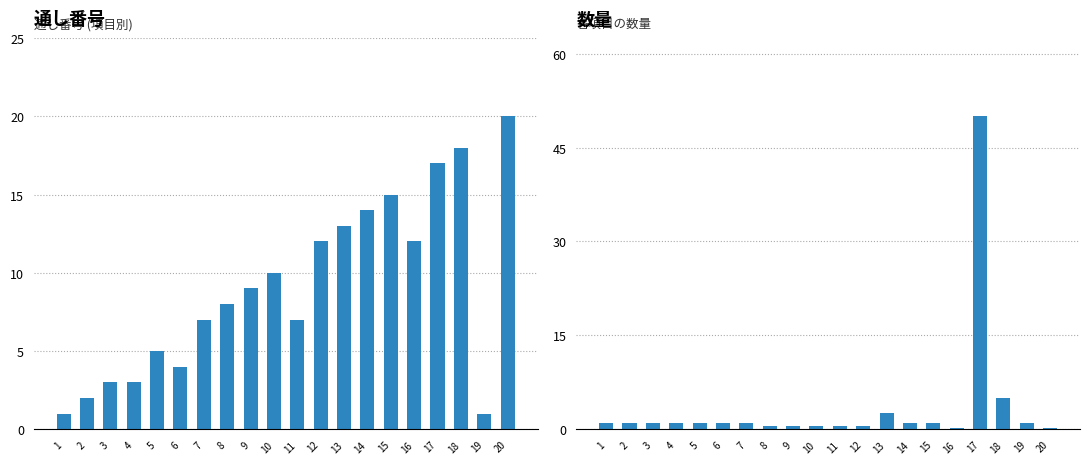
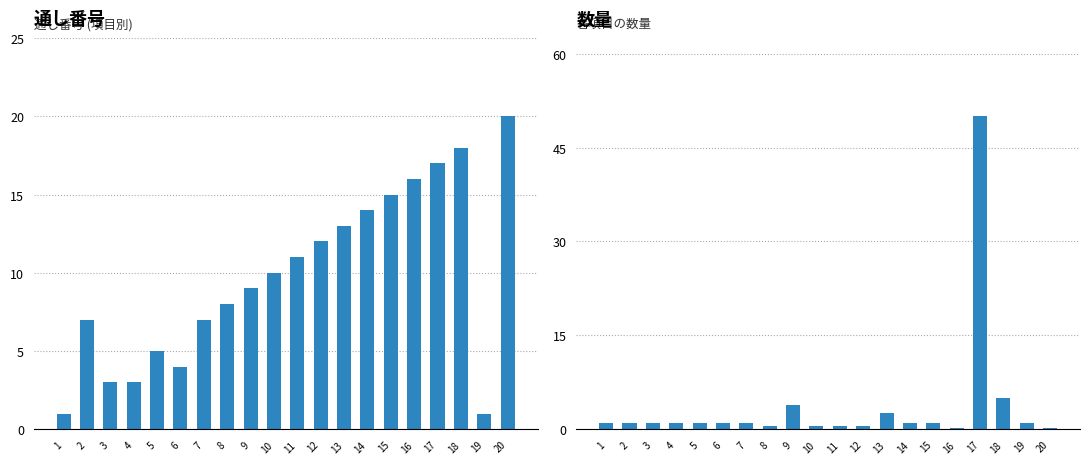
  {
    "通し番号": {
      "1": 1,
-     "2": 2,
+     "2": 7,
      "3": 3,
      "4": 3,
      "5": 5,
      "6": 4,
      "7": 7,
      "8": 8,
      "9": 9,
      "10": 10,
-     "11": 7,
+     "11": 11,
      "12": 12,
      "13": 13,
      "14": 14,
      "15": 15,
-     "16": 12,
+     "16": 16,
      "17": 17,
      "18": 18,
      "19": 1,
      "20": 20
    },
    "数量": {
      "1": 1,
      "2": 1,
      "3": 1,
      "4": 1,
      "5": 1,
      "6": 1,
      "7": 1,
      "8": 1,
-     "9": 1,
+     "9": 4,
      "10": 1,
      "11": 1,
      "12": 1,
      "13": 3,
      "14": 1,
      "15": 1,
      "17": 50,
      "18": 5,
      "19": 1
    }
  }
